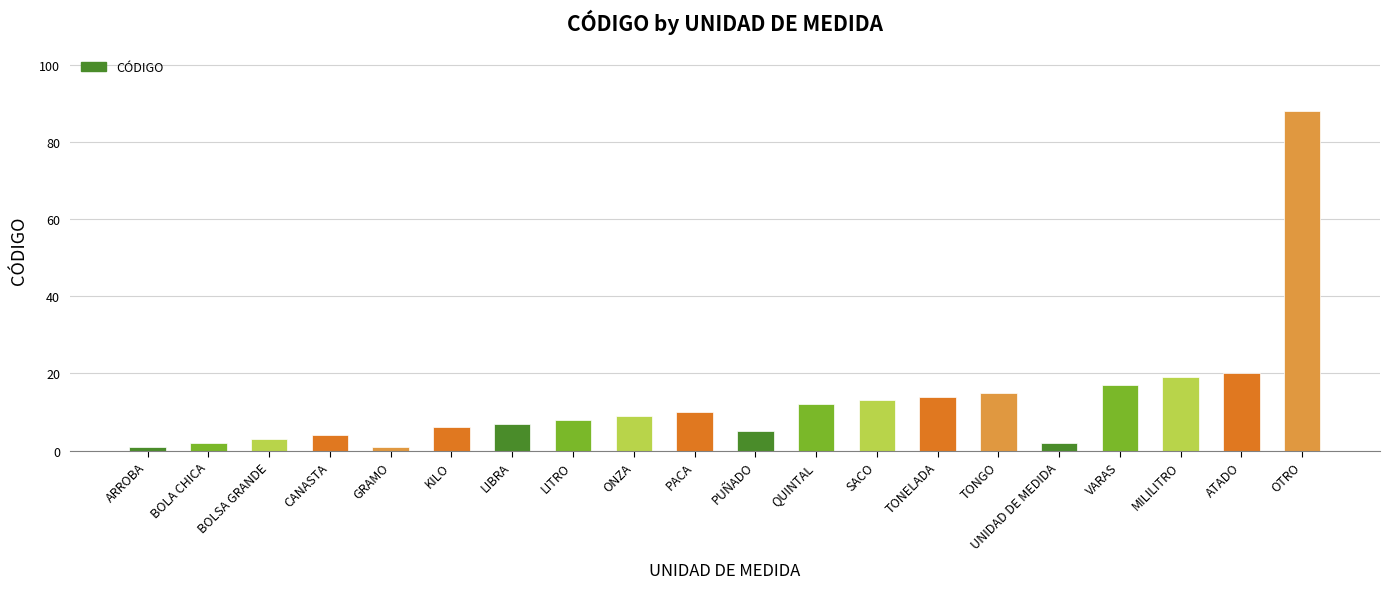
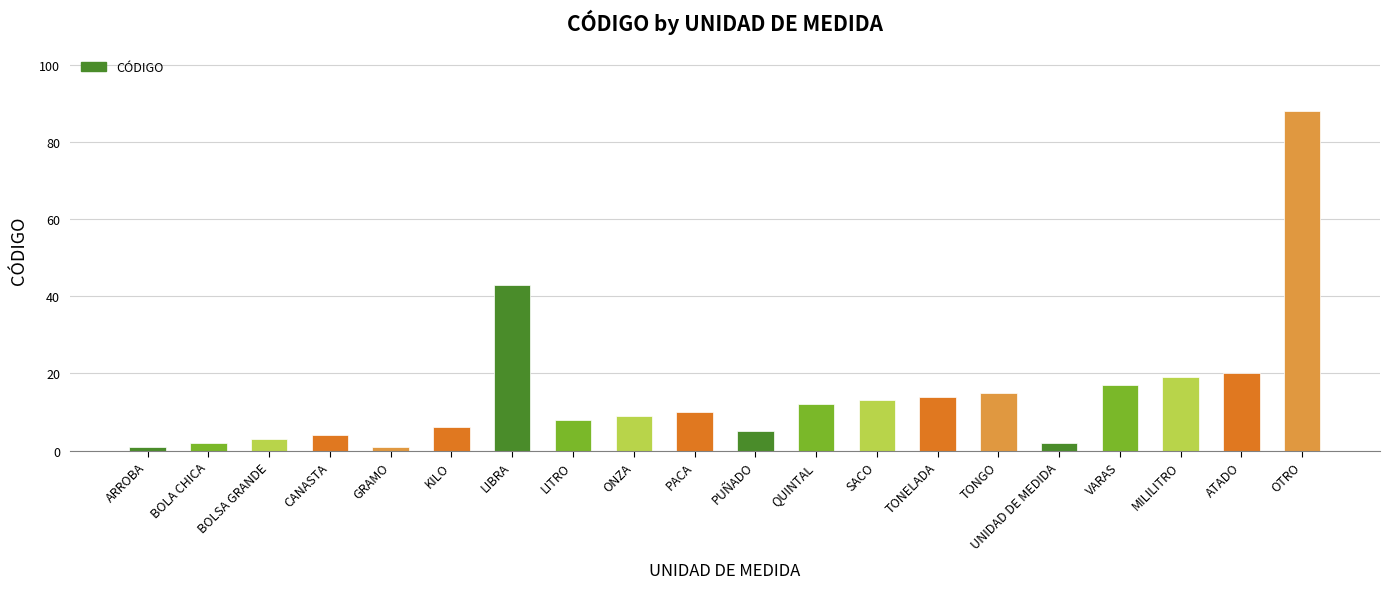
  {
    "ARROBA": 1,
    "BOLA CHICA": 2,
    "BOLSA GRANDE": 3,
    "CANASTA": 4,
    "GRAMO": 1,
    "KILO": 6,
-   "LIBRA": 7,
+   "LIBRA": 43,
    "LITRO": 8,
    "ONZA": 9,
    "PACA": 10,
    "PUÑADO": 5,
    "QUINTAL": 12,
    "SACO": 13,
    "TONELADA": 14,
    "TONGO": 15,
    "UNIDAD DE MEDIDA": 2,
    "VARAS": 17,
    "MILILITRO": 19,
    "ATADO": 20,
    "OTRO": 88
  }
